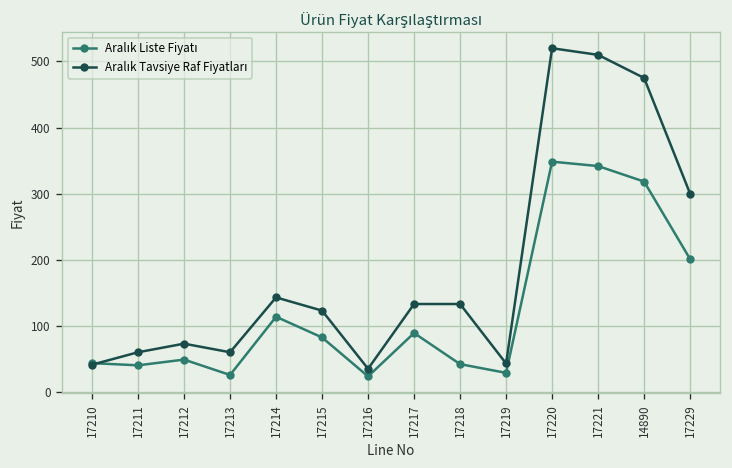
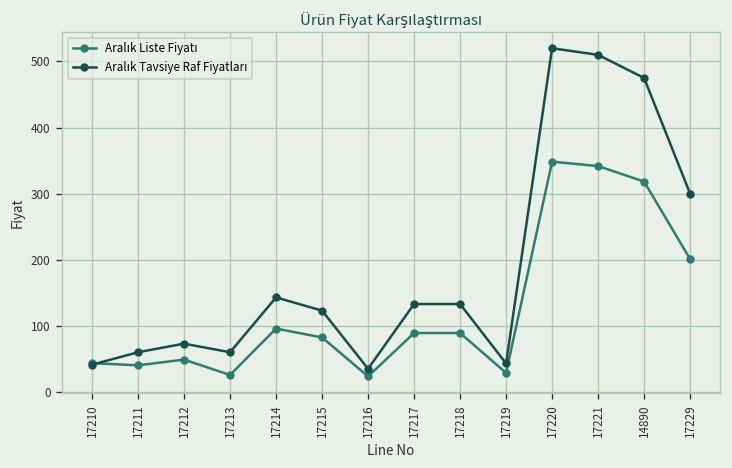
  {
    "Aralık Liste Fiyatı": {
      "17211": 40,
      "17212": 50,
      "17213": 30,
-     "17214": 110,
+     "17214": 100,
      "17215": 80,
      "17216": 20,
      "17217": 90,
-     "17218": 40,
+     "17218": 90,
      "17219": 30,
      "17220": 350,
      "17221": 340,
      "14890": 320,
      "17229": 200
    },
    "Aralık Tavsiye Raf Fiyatları": {
      "17211": 60,
      "17212": 70,
      "17213": 60,
      "17214": 140,
      "17215": 120,
      "17216": 30,
      "17217": 130,
      "17218": 130,
      "17219": 40,
      "17220": 520,
      "17221": 510,
      "14890": 480,
      "17229": 300
    }
  }
